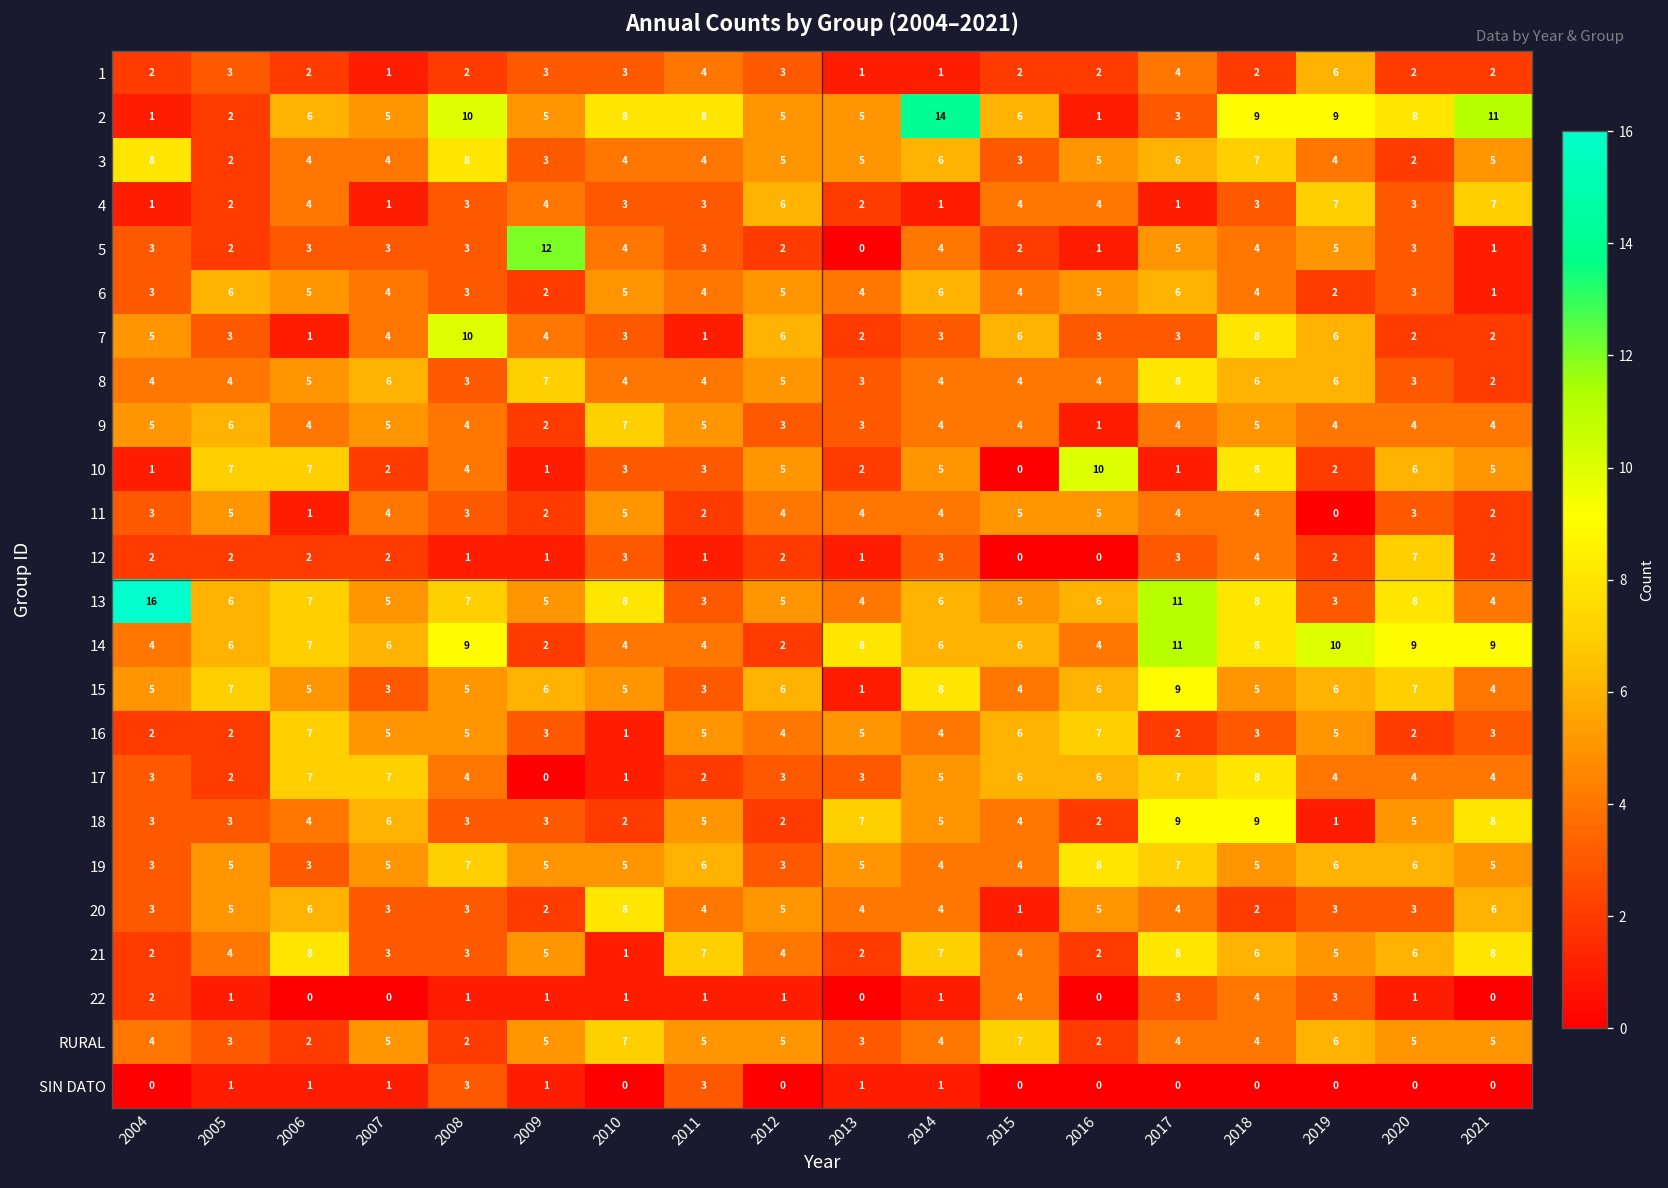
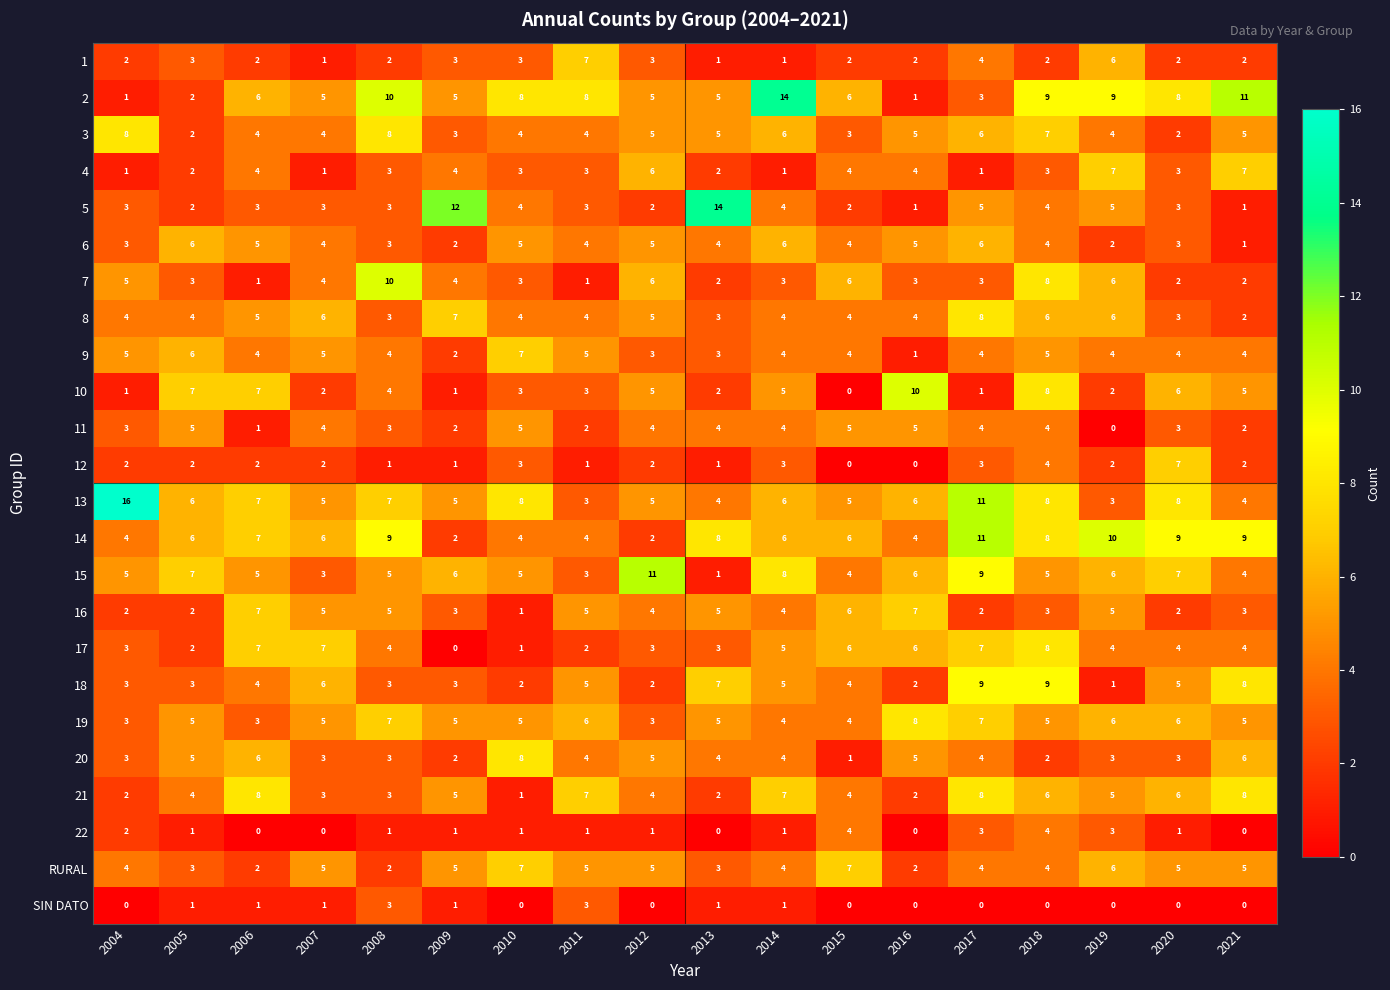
  {
    "1": {
      "2004": 2,
      "2005": 3,
      "2006": 2,
      "2007": 1,
      "2008": 2,
      "2009": 3,
      "2010": 3,
-     "2011": 4,
+     "2011": 7,
      "2012": 3,
      "2013": 1,
      "2014": 1,
      "2015": 2,
      "2016": 2,
      "2017": 4,
      "2018": 2,
      "2019": 6,
      "2020": 2,
      "2021": 2
    },
    "5": {
      "2004": 3,
      "2005": 2,
      "2006": 3,
      "2007": 3,
      "2008": 3,
      "2009": 12,
      "2010": 4,
      "2011": 3,
      "2012": 2,
-     "2013": 0,
+     "2013": 14,
      "2014": 4,
      "2015": 2,
      "2016": 1,
      "2017": 5,
      "2018": 4,
      "2019": 5,
      "2020": 3,
      "2021": 1
    },
    "15": {
      "2004": 5,
      "2005": 7,
      "2006": 5,
      "2007": 3,
      "2008": 5,
      "2009": 6,
      "2010": 5,
      "2011": 3,
-     "2012": 6,
+     "2012": 11,
      "2013": 1,
      "2014": 8,
      "2015": 4,
      "2016": 6,
      "2017": 9,
      "2018": 5,
      "2019": 6,
      "2020": 7,
      "2021": 4
    }
  }
